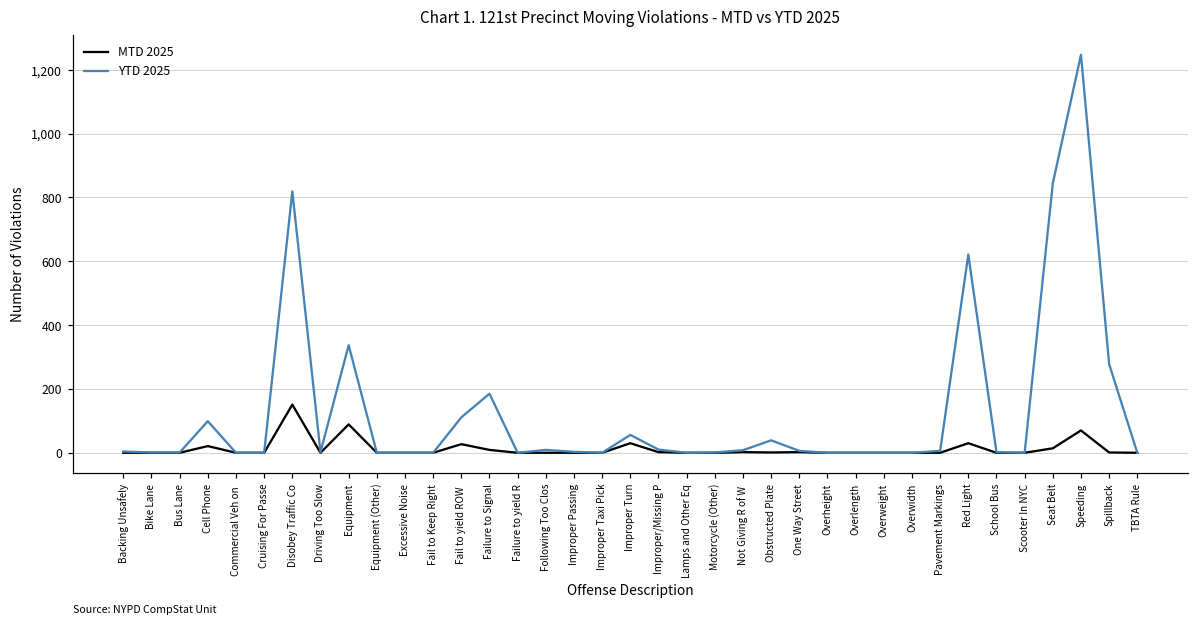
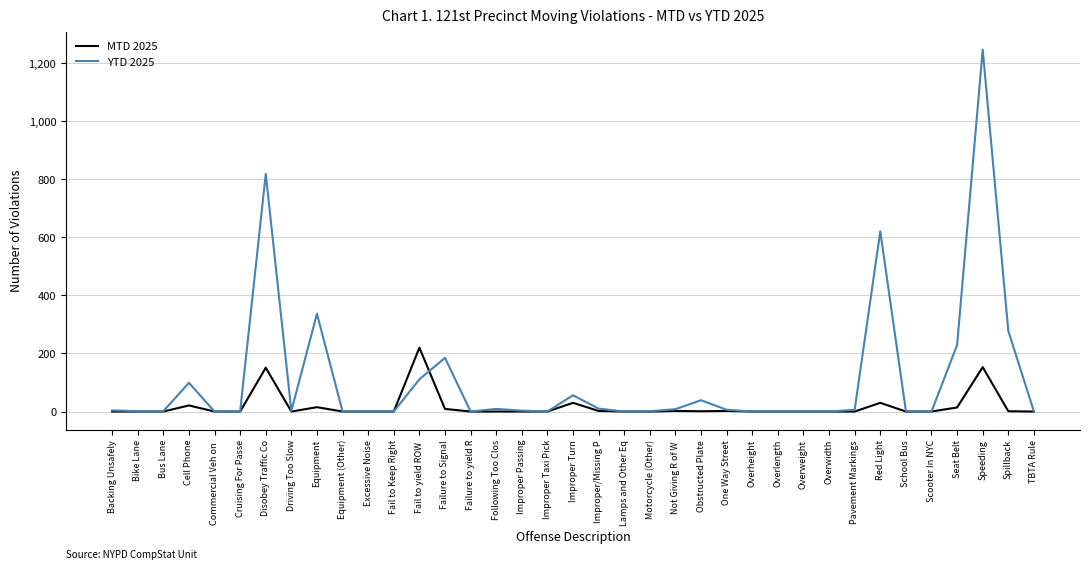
  {
    "MTD 2025": {
      "Cell Phone": "20",
      "Disobey Traffic Co": "150",
-     "Equipment": "90",
-     "Fail to yield ROW": "30",
+     "Equipment": "20",
+     "Fail to yield ROW": "220",
      "Failure to Signal": "10",
      "Following Too Clos": "0",
      "Improper Turn": "30",
      "Obstructed Plate": "0",
      "Red Light": "30",
      "Seat Belt": "10",
-     "Speeding": "70",
+     "Speeding": "150",
      "Spillback": "0"
    },
    "YTD 2025": {
      "Cell Phone": "100",
      "Disobey Traffic Co": "820",
      "Equipment": "340",
      "Fail to yield ROW": "110",
      "Failure to Signal": "190",
      "Following Too Clos": "10",
      "Improper Turn": "60",
      "Obstructed Plate": "40",
      "Red Light": "620",
-     "Seat Belt": "840",
+     "Seat Belt": "230",
      "Speeding": "1,250",
      "Spillback": "280"
    }
  }
